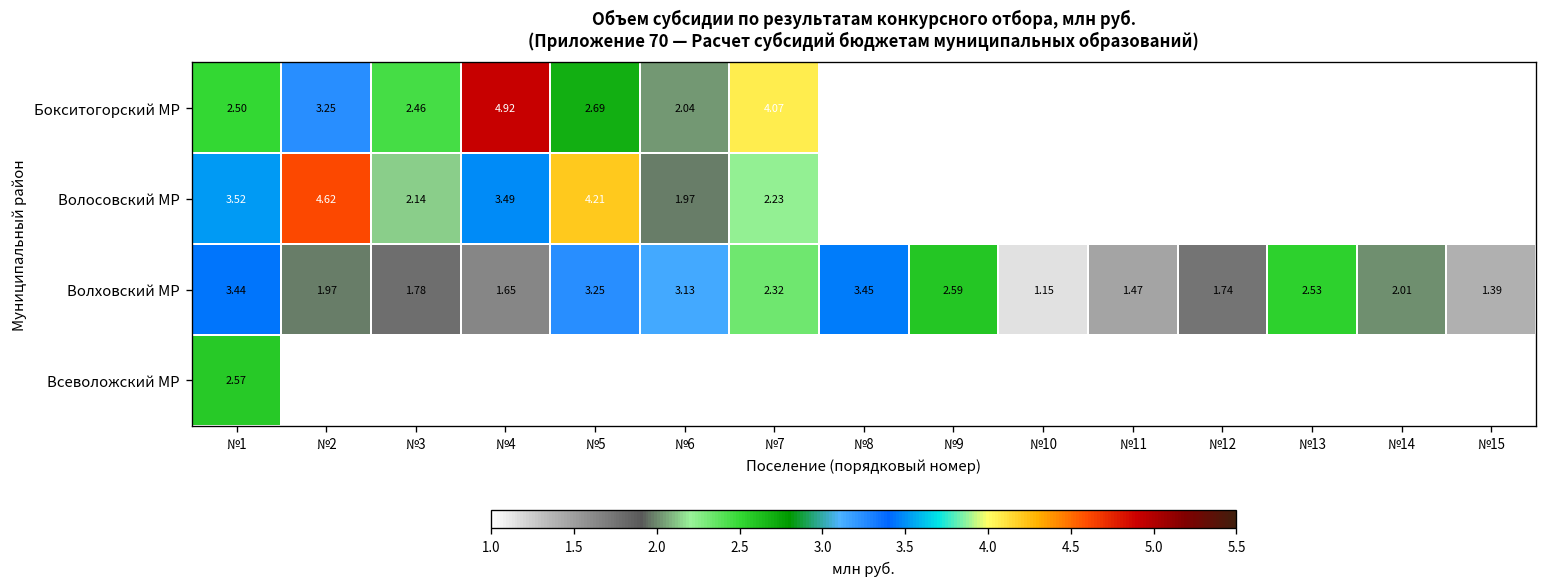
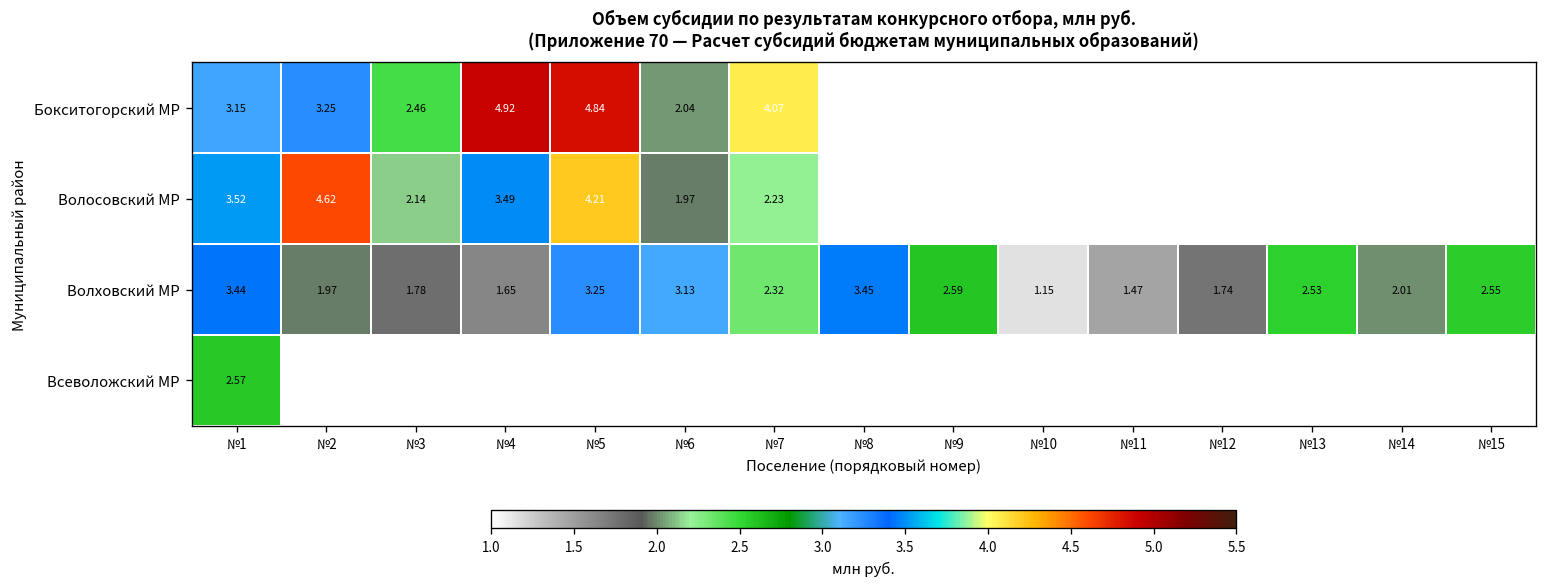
  {
    "Бокситогорский МР": {
-     "№1": 2.50,
+     "№1": 3.15,
      "№2": 3.25,
      "№3": 2.46,
      "№4": 4.92,
-     "№5": 2.69,
+     "№5": 4.84,
      "№6": 2.04,
      "№7": 4.07
    },
    "Волосовский МР": {
      "№1": 3.52,
      "№2": 4.62,
      "№3": 2.14,
      "№4": 3.49,
      "№5": 4.21,
      "№6": 1.97,
      "№7": 2.23
    },
    "Волховский МР": {
      "№1": 3.44,
      "№2": 1.97,
      "№3": 1.78,
      "№4": 1.65,
      "№5": 3.25,
      "№6": 3.13,
      "№7": 2.32,
      "№8": 3.45,
      "№9": 2.59,
      "№10": 1.15,
      "№11": 1.47,
      "№12": 1.74,
      "№13": 2.53,
      "№14": 2.01,
-     "№15": 1.39
+     "№15": 2.55
    },
    "Всеволожский МР": {
      "№1": 2.57
    }
  }
